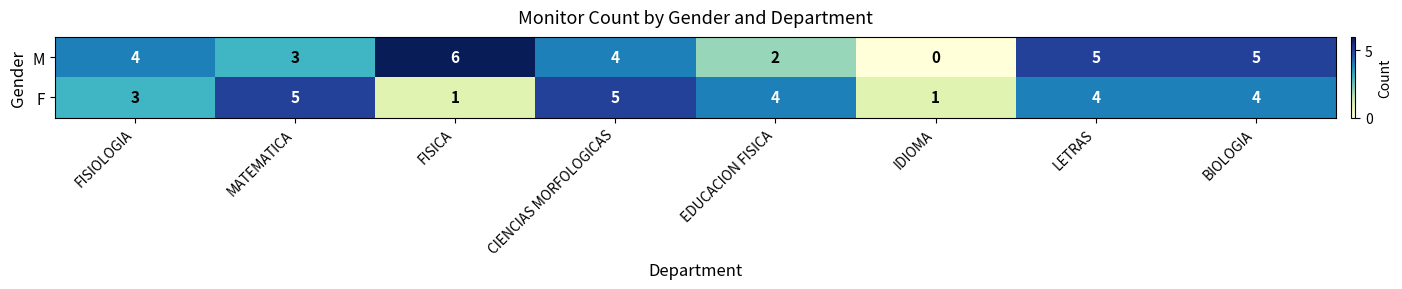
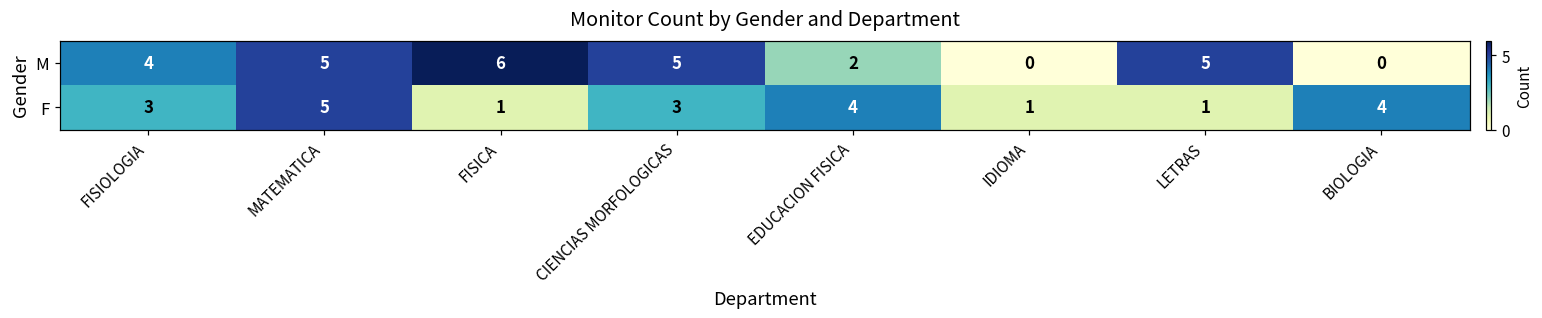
  {
    "M": {
      "FISIOLOGIA": 4,
-     "MATEMATICA": 3,
+     "MATEMATICA": 5,
      "FISICA": 6,
-     "CIENCIAS MORFOLOGICAS": 4,
+     "CIENCIAS MORFOLOGICAS": 5,
      "EDUCACION FISICA": 2,
      "IDIOMA": 0,
      "LETRAS": 5,
-     "BIOLOGIA": 5
+     "BIOLOGIA": 0
    },
    "F": {
      "FISIOLOGIA": 3,
      "MATEMATICA": 5,
      "FISICA": 1,
-     "CIENCIAS MORFOLOGICAS": 5,
+     "CIENCIAS MORFOLOGICAS": 3,
      "EDUCACION FISICA": 4,
      "IDIOMA": 1,
-     "LETRAS": 4,
+     "LETRAS": 1,
      "BIOLOGIA": 4
    }
  }
